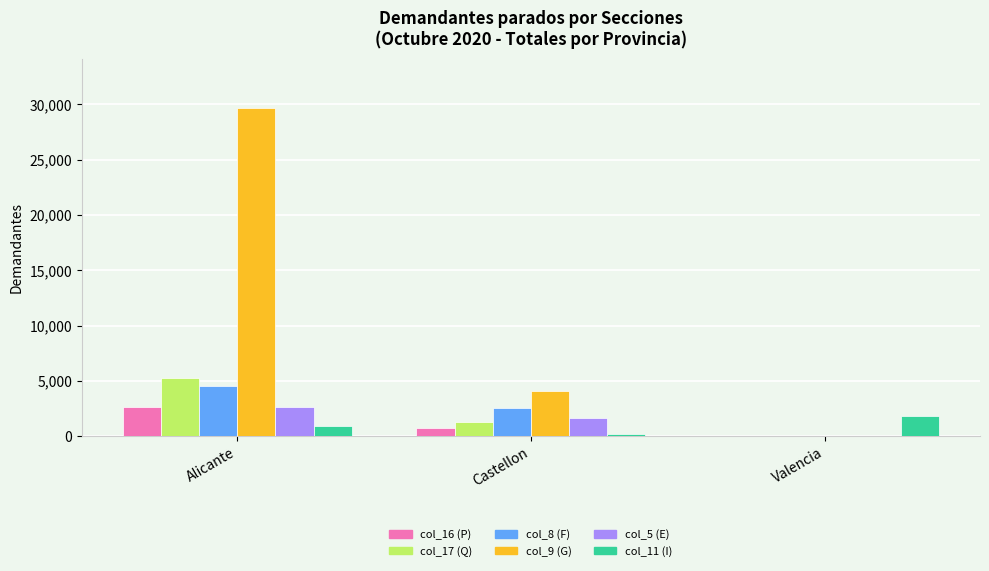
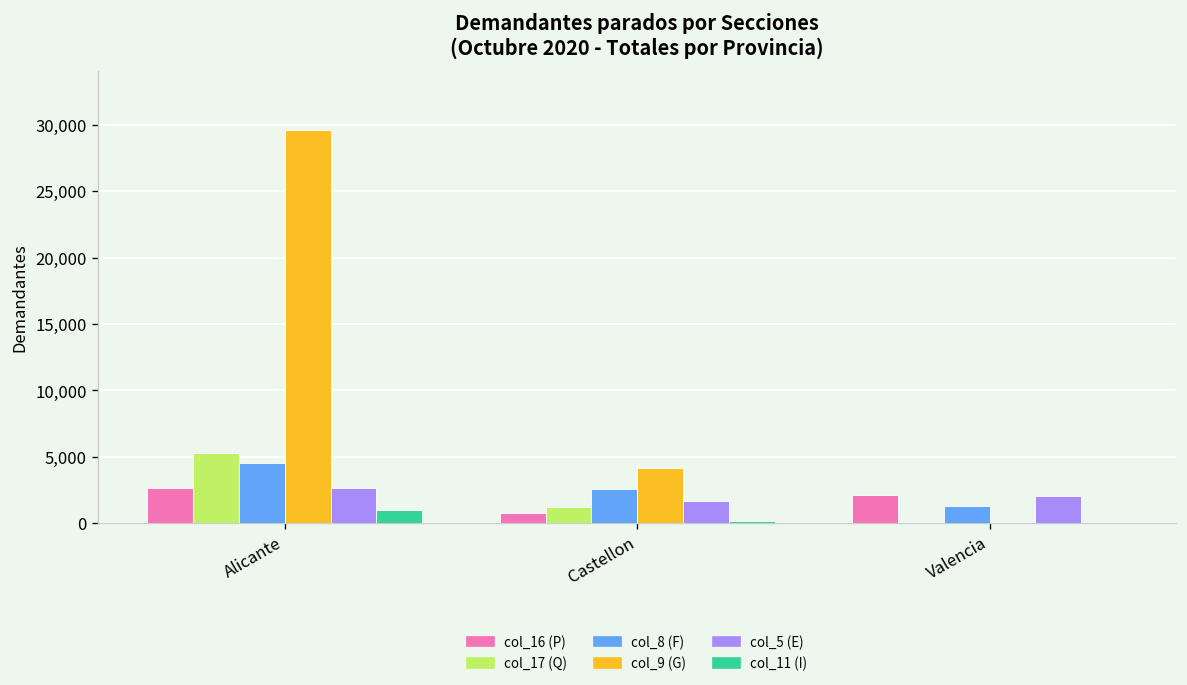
  {
    "col_16 (P)": {
      "Alicante": "2,700",
      "Castellon": "700",
-     "Valencia": "0"
+     "Valencia": "2,100"
    },
    "col_17 (Q)": {
      "Alicante": "5,300",
      "Castellon": "1,200",
      "Valencia": "0"
    },
    "col_8 (F)": {
      "Alicante": "4,500",
      "Castellon": "2,600",
-     "Valencia": "0"
+     "Valencia": "1,300"
    },
    "col_9 (G)": {
      "Alicante": "29,600",
      "Castellon": "4,100",
      "Valencia": "0"
    },
    "col_5 (E)": {
      "Alicante": "2,600",
      "Castellon": "1,700",
-     "Valencia": "0"
+     "Valencia": "2,000"
    },
    "col_11 (I)": {
      "Alicante": "1,000",
-     "Valencia": "1,800"
+     "Valencia": "0"
    }
  }
